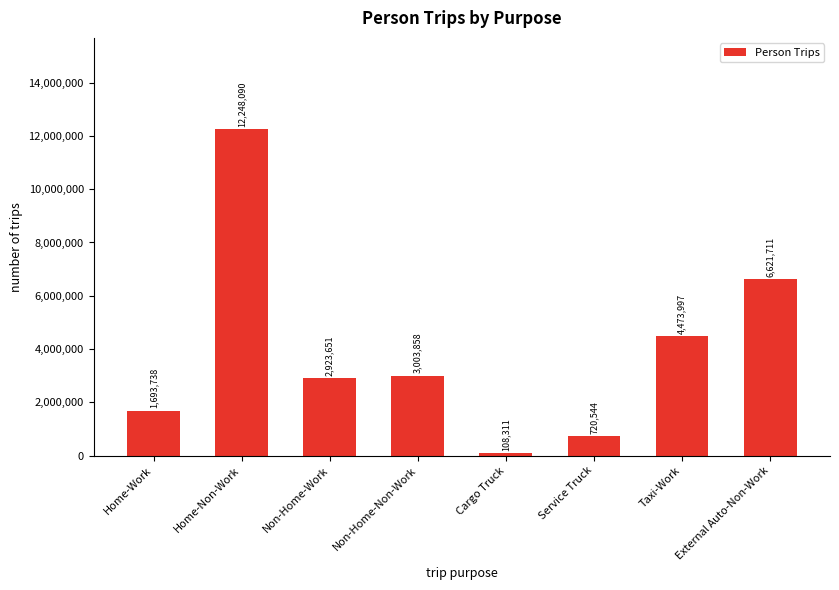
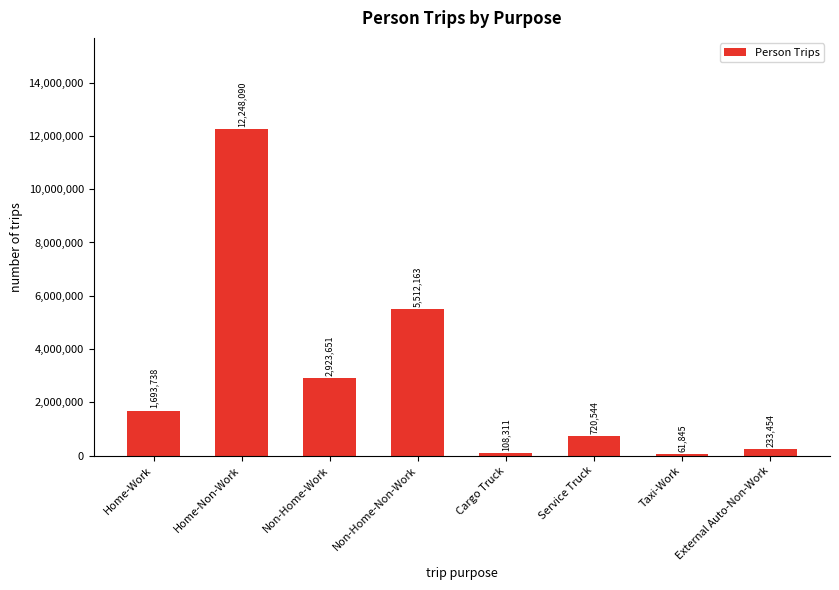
  {
    "Home-Work": "1,693,738",
    "Home-Non-Work": "12,248,090",
    "Non-Home-Work": "2,923,651",
-   "Non-Home-Non-Work": "3,003,858",
+   "Non-Home-Non-Work": "5,512,163",
    "Cargo Truck": "108,311",
    "Service Truck": "720,544",
-   "Taxi-Work": "4,473,997",
-   "External Auto-Non-Work": "6,621,711"
+   "Taxi-Work": "61,845",
+   "External Auto-Non-Work": "233,454"
  }
